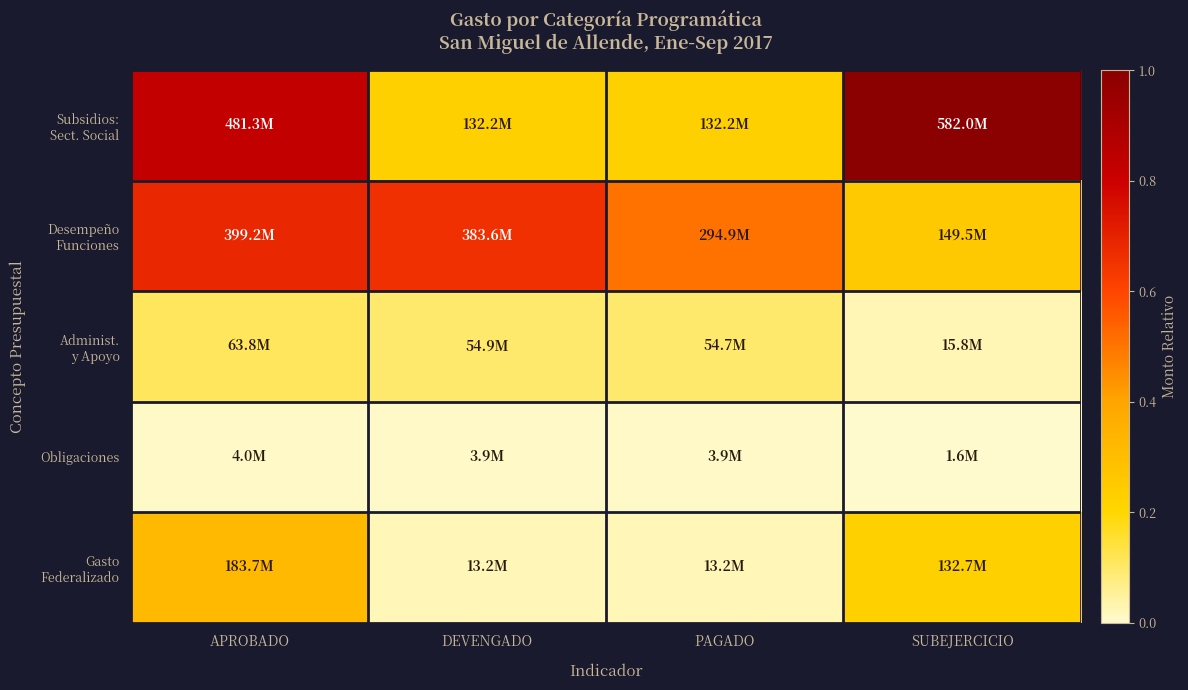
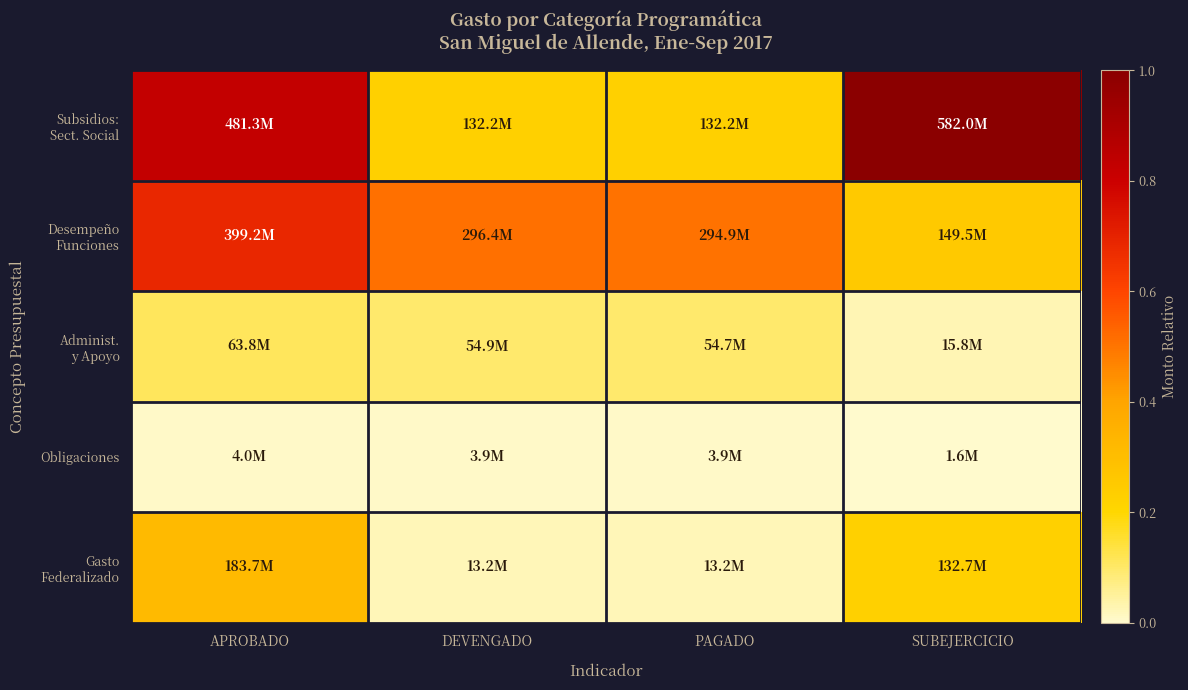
  {
    "Subsidios: Sect. Social": {
      "APROBADO": "481.3M",
      "DEVENGADO": "132.2M",
      "PAGADO": "132.2M",
      "SUBEJERCICIO": "582.0M"
    },
    "Desempeño Funciones": {
      "APROBADO": "399.2M",
-     "DEVENGADO": "383.6M",
+     "DEVENGADO": "296.4M",
      "PAGADO": "294.9M",
      "SUBEJERCICIO": "149.5M"
    },
    "Administ. y Apoyo": {
      "APROBADO": "63.8M",
      "DEVENGADO": "54.9M",
      "PAGADO": "54.7M",
      "SUBEJERCICIO": "15.8M"
    },
    "Obligaciones": {
      "APROBADO": "4.0M",
      "DEVENGADO": "3.9M",
      "PAGADO": "3.9M",
      "SUBEJERCICIO": "1.6M"
    },
    "Gasto Federalizado": {
      "APROBADO": "183.7M",
      "DEVENGADO": "13.2M",
      "PAGADO": "13.2M",
      "SUBEJERCICIO": "132.7M"
    }
  }
